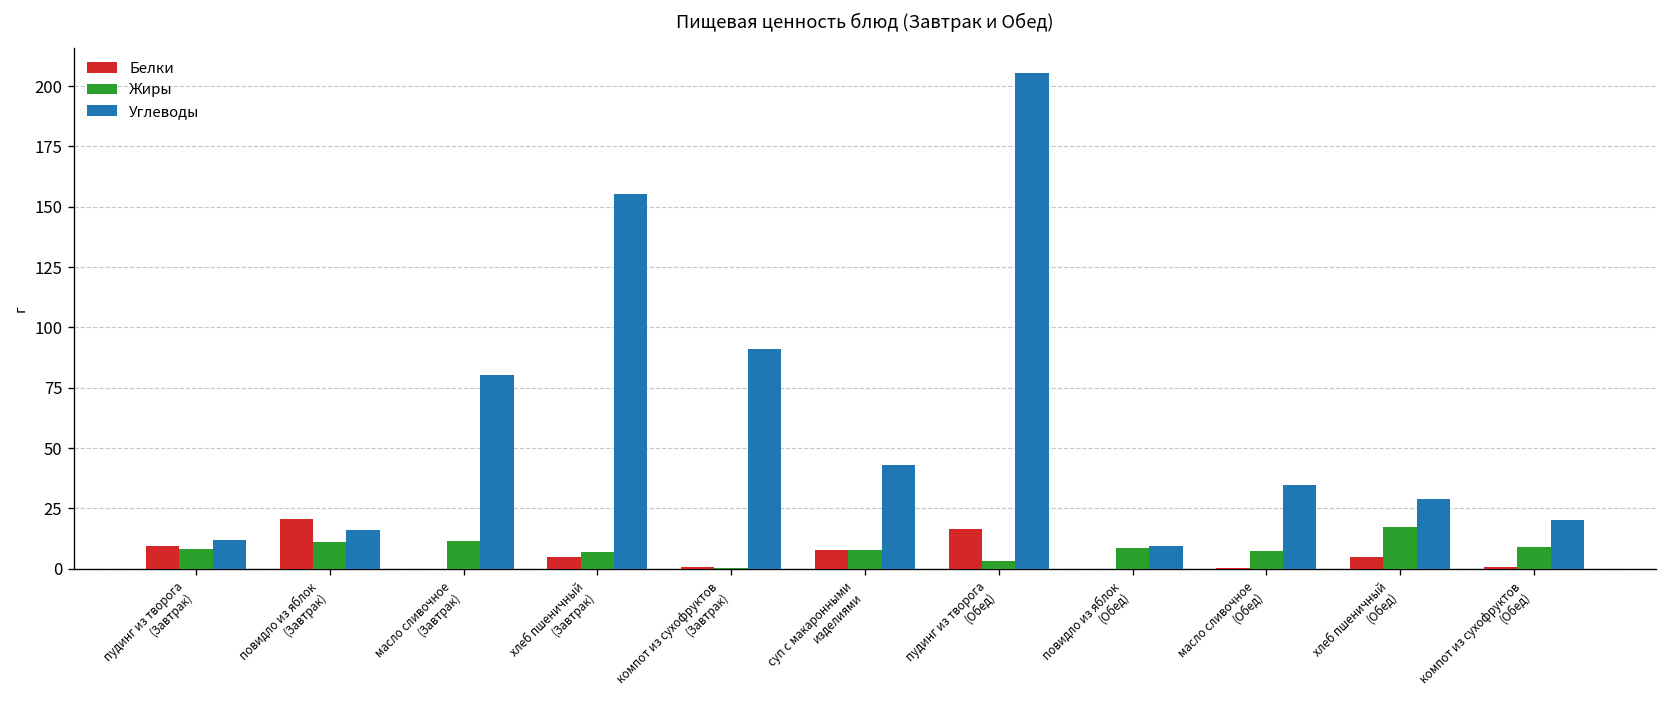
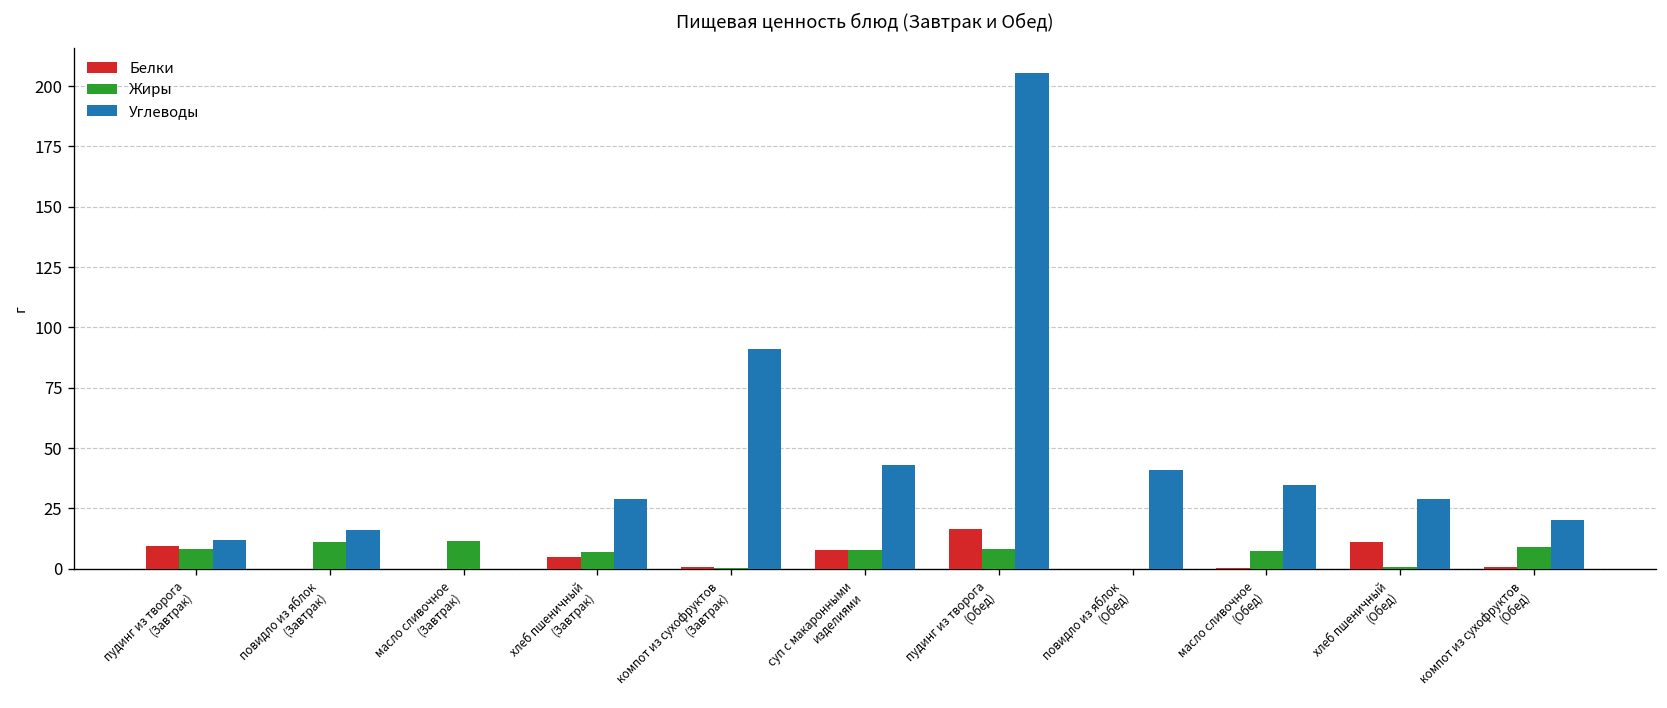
  {
    "Белки": {
      "пудинг из творога (Завтрак)": 9,
-     "повидло из яблок (Завтрак)": 20,
+     "повидло из яблок (Завтрак)": 0,
      "хлеб пшеничный (Завтрак)": 5,
      "суп с макаронными изделиями": 8,
      "пудинг из творога (Обед)": 17,
-     "хлеб пшеничный (Обед)": 5
+     "хлеб пшеничный (Обед)": 11
    },
    "Жиры": {
      "пудинг из творога (Завтрак)": 8,
      "повидло из яблок (Завтрак)": 11,
      "масло сливочное (Завтрак)": 12,
      "хлеб пшеничный (Завтрак)": 7,
      "суп с макаронными изделиями": 8,
-     "пудинг из творога (Обед)": 3,
-     "повидло из яблок (Обед)": 9,
+     "пудинг из творога (Обед)": 8,
+     "повидло из яблок (Обед)": 0,
      "масло сливочное (Обед)": 7,
-     "хлеб пшеничный (Обед)": 17,
+     "хлеб пшеничный (Обед)": 1,
      "компот из сухофруктов (Обед)": 9
    },
    "Углеводы": {
      "пудинг из творога (Завтрак)": 12,
      "повидло из яблок (Завтрак)": 16,
-     "масло сливочное (Завтрак)": 80,
-     "хлеб пшеничный (Завтрак)": 155,
+     "масло сливочное (Завтрак)": 0,
+     "хлеб пшеничный (Завтрак)": 29,
      "компот из сухофруктов (Завтрак)": 91,
      "суп с макаронными изделиями": 43,
      "пудинг из творога (Обед)": 205,
-     "повидло из яблок (Обед)": 9,
+     "повидло из яблок (Обед)": 41,
      "масло сливочное (Обед)": 35,
      "хлеб пшеничный (Обед)": 29,
      "компот из сухофруктов (Обед)": 20
    }
  }
